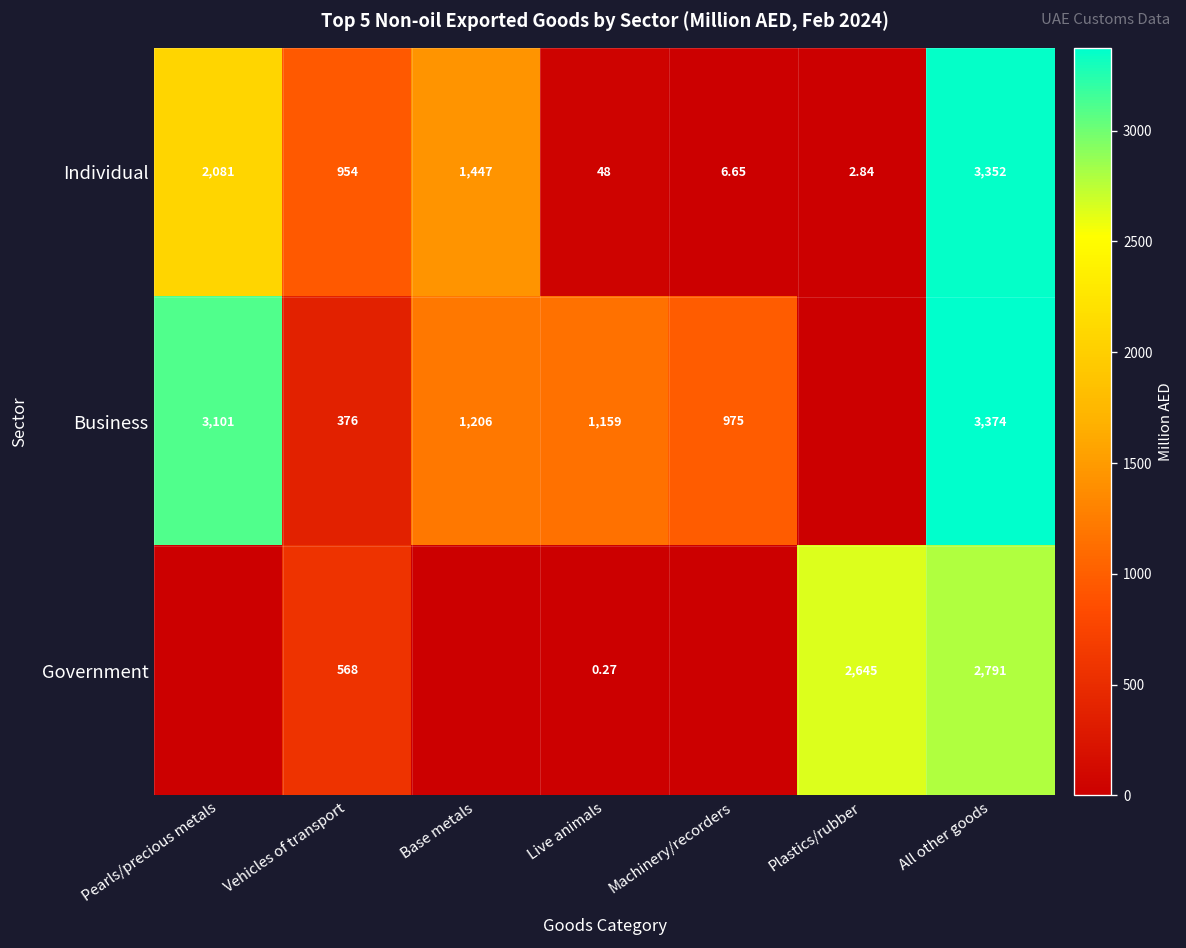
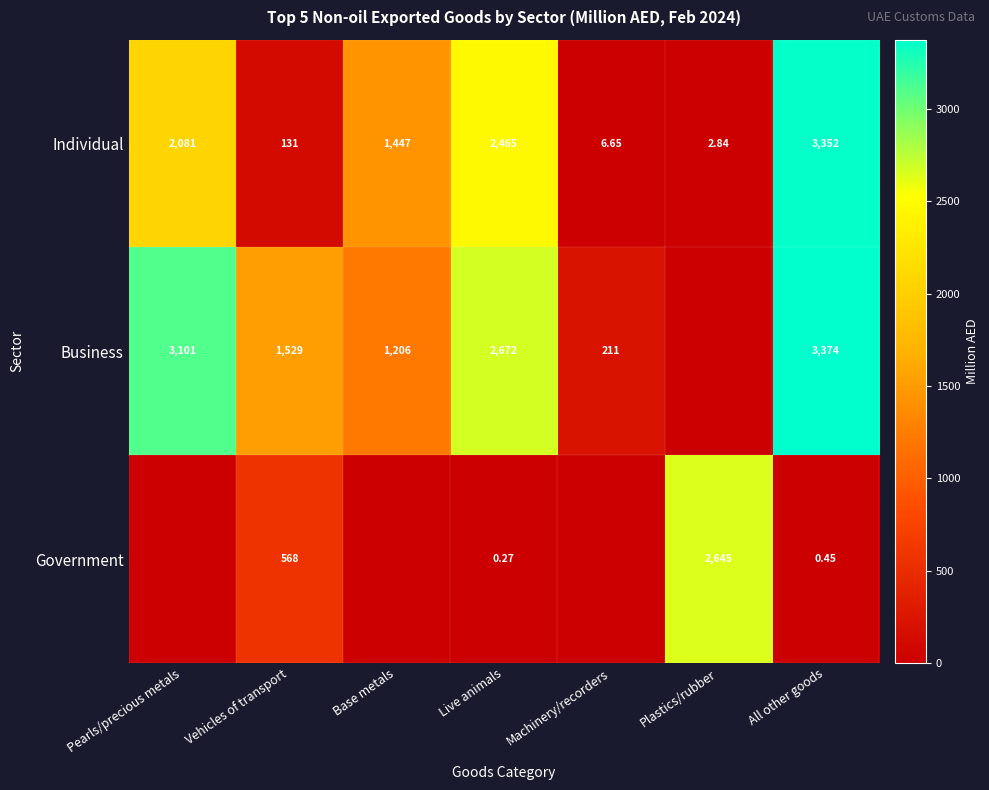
  {
    "Individual": {
      "Pearls/precious metals": "2,081",
-     "Vehicles of transport": "954",
+     "Vehicles of transport": "131",
      "Base metals": "1,447",
-     "Live animals": "48",
+     "Live animals": "2,465",
      "Machinery/recorders": "6.65",
      "Plastics/rubber": "2.84",
      "All other goods": "3,352"
    },
    "Business": {
      "Pearls/precious metals": "3,101",
-     "Vehicles of transport": "376",
+     "Vehicles of transport": "1,529",
      "Base metals": "1,206",
-     "Live animals": "1,159",
-     "Machinery/recorders": "975",
+     "Live animals": "2,672",
+     "Machinery/recorders": "211",
      "All other goods": "3,374"
    },
    "Government": {
      "Vehicles of transport": "568",
      "Live animals": "0.27",
      "Plastics/rubber": "2,645",
-     "All other goods": "2,791"
+     "All other goods": "0.45"
    }
  }
